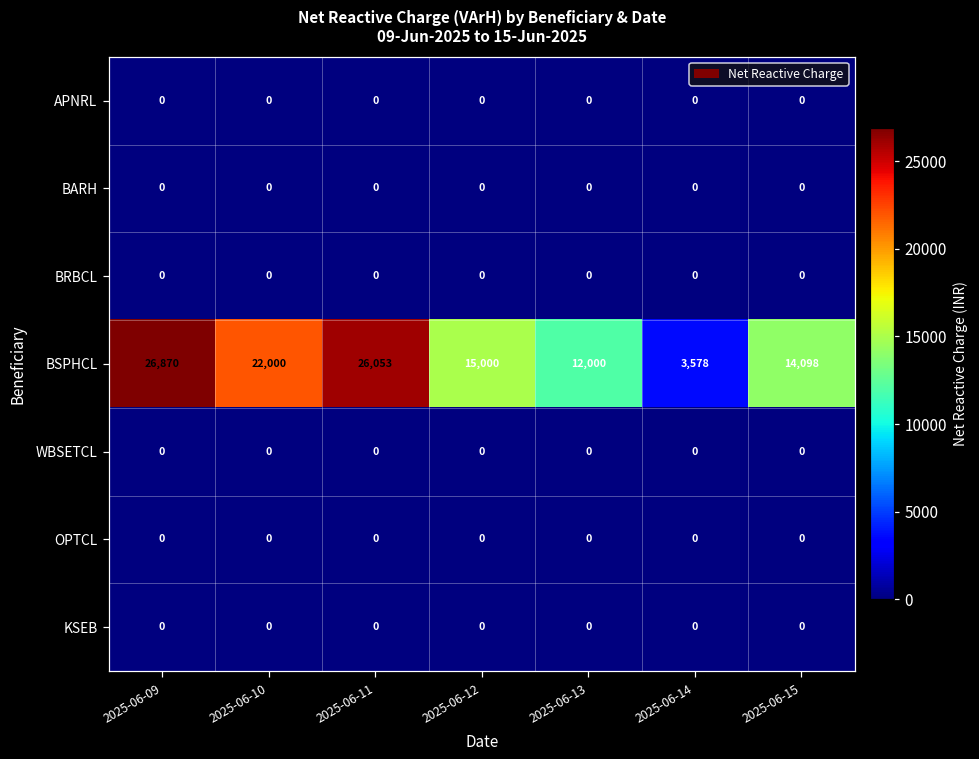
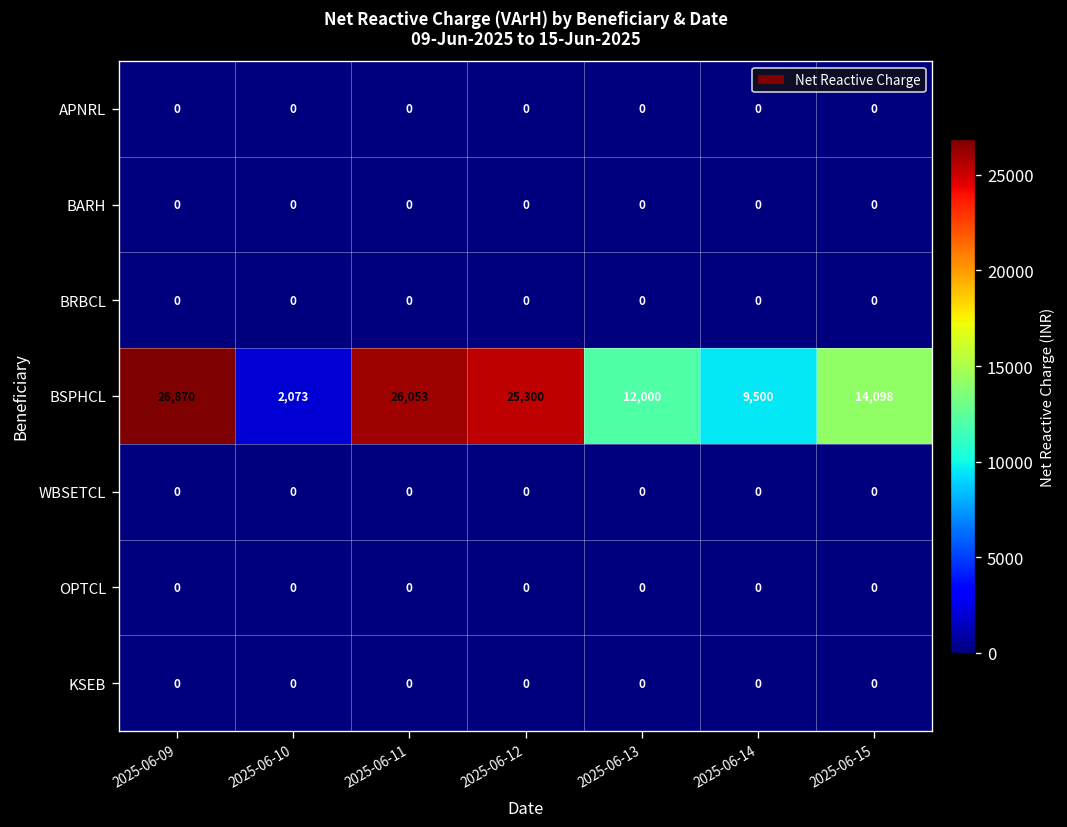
  {
    "APNRL": {
      "2025-06-09": "0",
      "2025-06-10": "0",
      "2025-06-11": "0",
      "2025-06-12": "0",
      "2025-06-13": "0",
      "2025-06-14": "0",
      "2025-06-15": "0"
    },
    "BARH": {
      "2025-06-09": "0",
      "2025-06-10": "0",
      "2025-06-11": "0",
      "2025-06-12": "0",
      "2025-06-13": "0",
      "2025-06-14": "0",
      "2025-06-15": "0"
    },
    "BRBCL": {
      "2025-06-09": "0",
      "2025-06-10": "0",
      "2025-06-11": "0",
      "2025-06-12": "0",
      "2025-06-13": "0",
      "2025-06-14": "0",
      "2025-06-15": "0"
    },
    "BSPHCL": {
      "2025-06-09": "26,870",
-     "2025-06-10": "22,000",
+     "2025-06-10": "2,073",
      "2025-06-11": "26,053",
-     "2025-06-12": "15,000",
+     "2025-06-12": "25,300",
      "2025-06-13": "12,000",
-     "2025-06-14": "3,578",
+     "2025-06-14": "9,500",
      "2025-06-15": "14,098"
    },
    "WBSETCL": {
      "2025-06-09": "0",
      "2025-06-10": "0",
      "2025-06-11": "0",
      "2025-06-12": "0",
      "2025-06-13": "0",
      "2025-06-14": "0",
      "2025-06-15": "0"
    },
    "OPTCL": {
      "2025-06-09": "0",
      "2025-06-10": "0",
      "2025-06-11": "0",
      "2025-06-12": "0",
      "2025-06-13": "0",
      "2025-06-14": "0",
      "2025-06-15": "0"
    },
    "KSEB": {
      "2025-06-09": "0",
      "2025-06-10": "0",
      "2025-06-11": "0",
      "2025-06-12": "0",
      "2025-06-13": "0",
      "2025-06-14": "0",
      "2025-06-15": "0"
    }
  }
